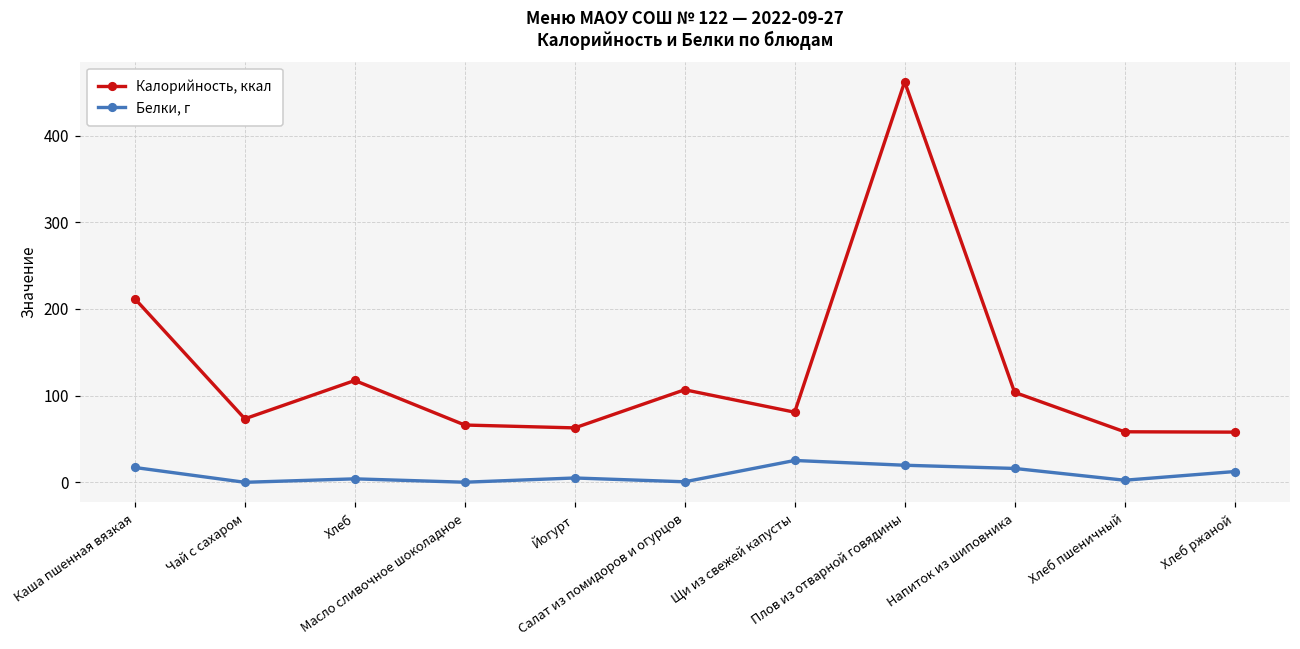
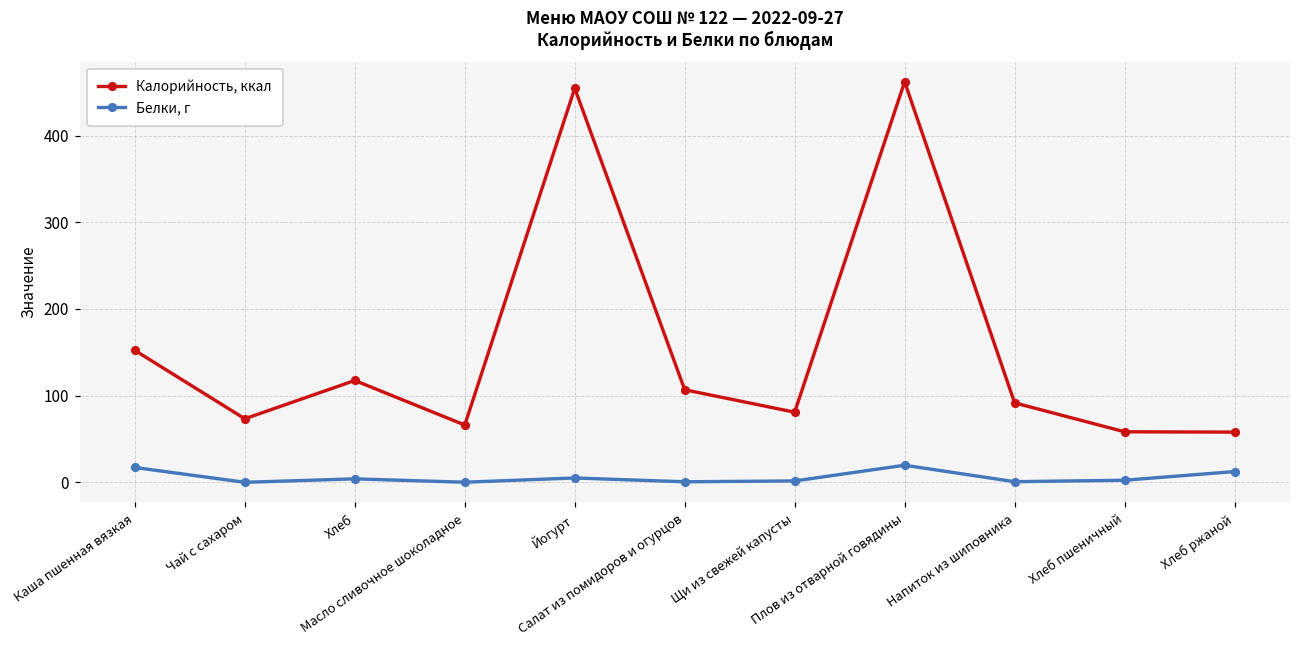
  {
    "Калорийность, ккал": {
-     "Каша пшенная вязкая": 210,
+     "Каша пшенная вязкая": 150,
      "Чай с сахаром": 70,
      "Хлеб": 120,
      "Масло сливочное шоколадное": 70,
-     "Йогурт": 60,
+     "Йогурт": 450,
      "Салат из помидоров и огурцов": 110,
      "Щи из свежей капусты": 80,
      "Плов из отварной говядины": 460,
-     "Напиток из шиповника": 100,
+     "Напиток из шиповника": 90,
      "Хлеб пшеничный": 60,
      "Хлеб ржаной": 60
    },
    "Белки, г": {
      "Каша пшенная вязкая": 20,
      "Чай с сахаром": 0,
      "Хлеб": 0,
      "Масло сливочное шоколадное": 0,
      "Йогурт": 10,
      "Салат из помидоров и огурцов": 0,
-     "Щи из свежей капусты": 30,
+     "Щи из свежей капусты": 0,
      "Плов из отварной говядины": 20,
-     "Напиток из шиповника": 20,
+     "Напиток из шиповника": 0,
      "Хлеб пшеничный": 0,
      "Хлеб ржаной": 10
    }
  }
